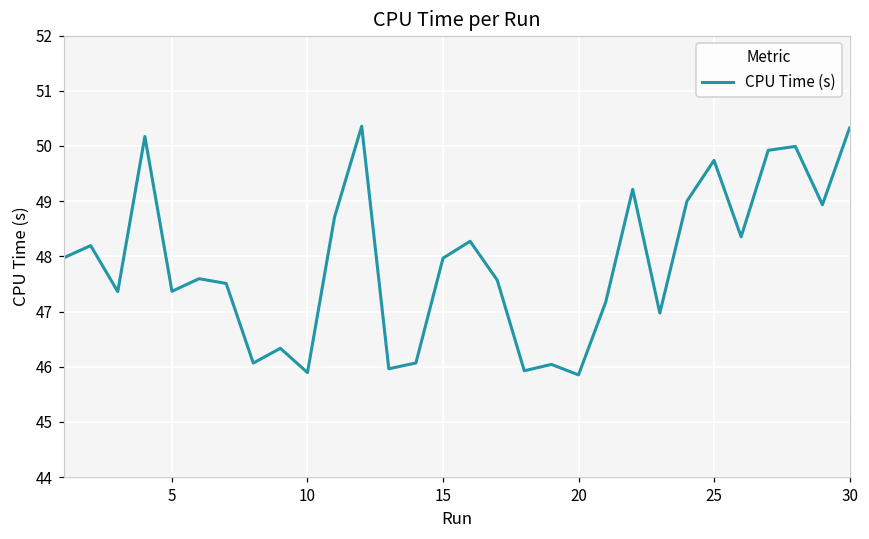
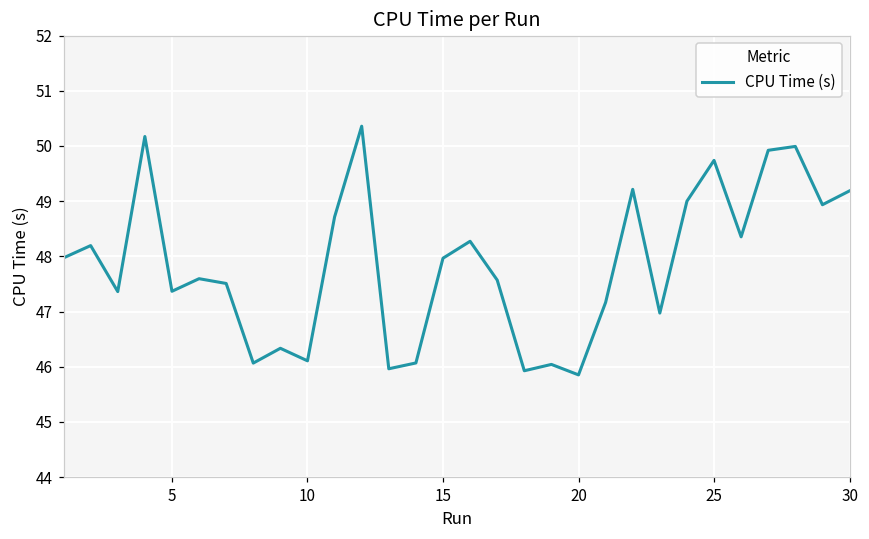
  {
    "5": 47.4,
-   "10": 45.9,
+   "10": 46.1,
    "15": 48.0,
    "20": 45.9,
    "25": 49.7,
-   "30": 50.3
+   "30": 49.2
  }
